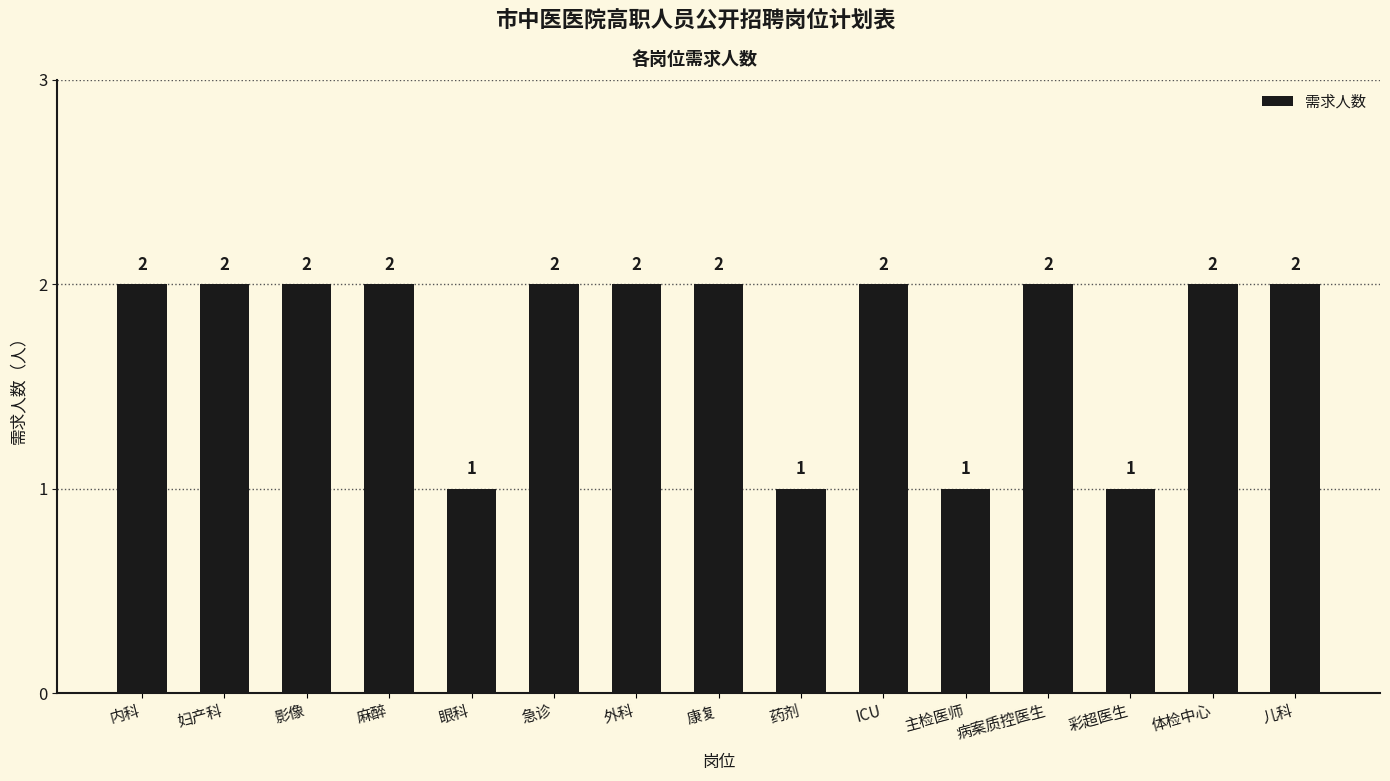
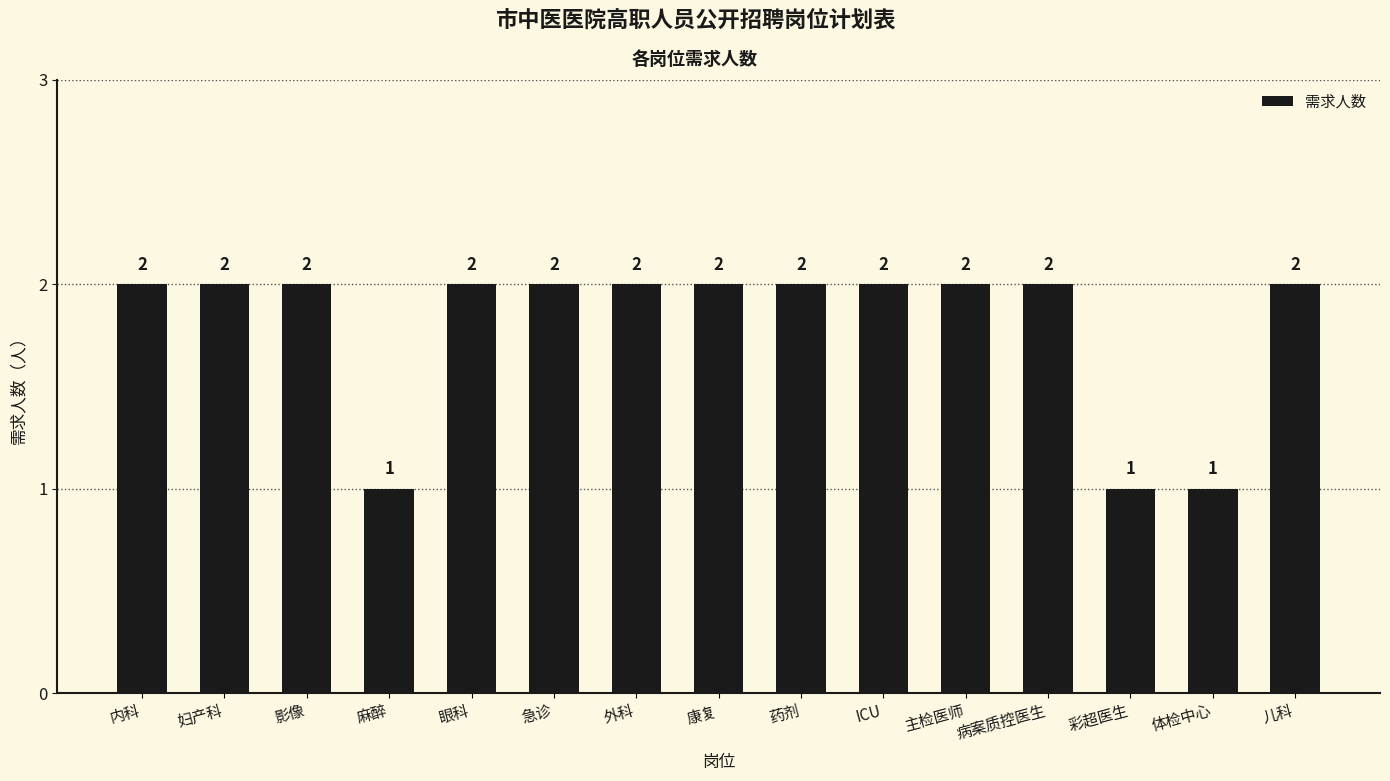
  {
    "内科": 2,
    "妇产科": 2,
    "影像": 2,
-   "麻醉": 2,
-   "眼科": 1,
+   "麻醉": 1,
+   "眼科": 2,
    "急诊": 2,
    "外科": 2,
    "康复": 2,
-   "药剂": 1,
+   "药剂": 2,
    "ICU": 2,
-   "主检医师": 1,
+   "主检医师": 2,
    "病案质控医生": 2,
    "彩超医生": 1,
-   "体检中心": 2,
+   "体检中心": 1,
    "儿科": 2
  }
